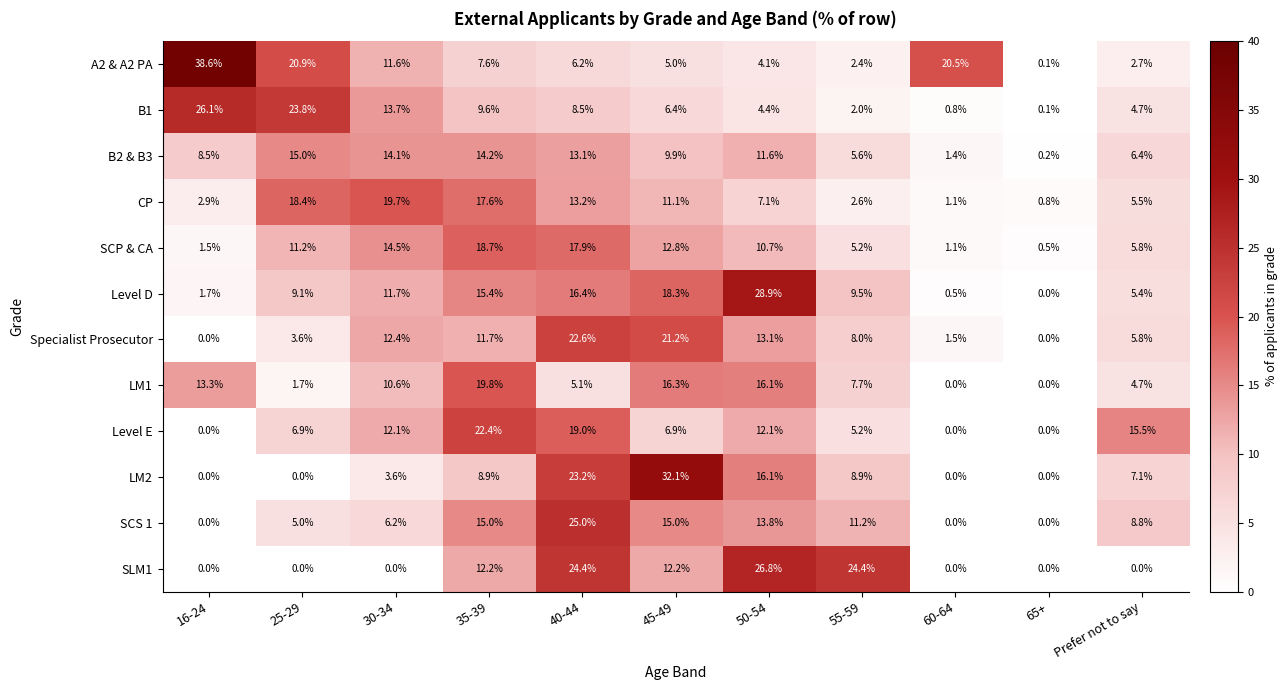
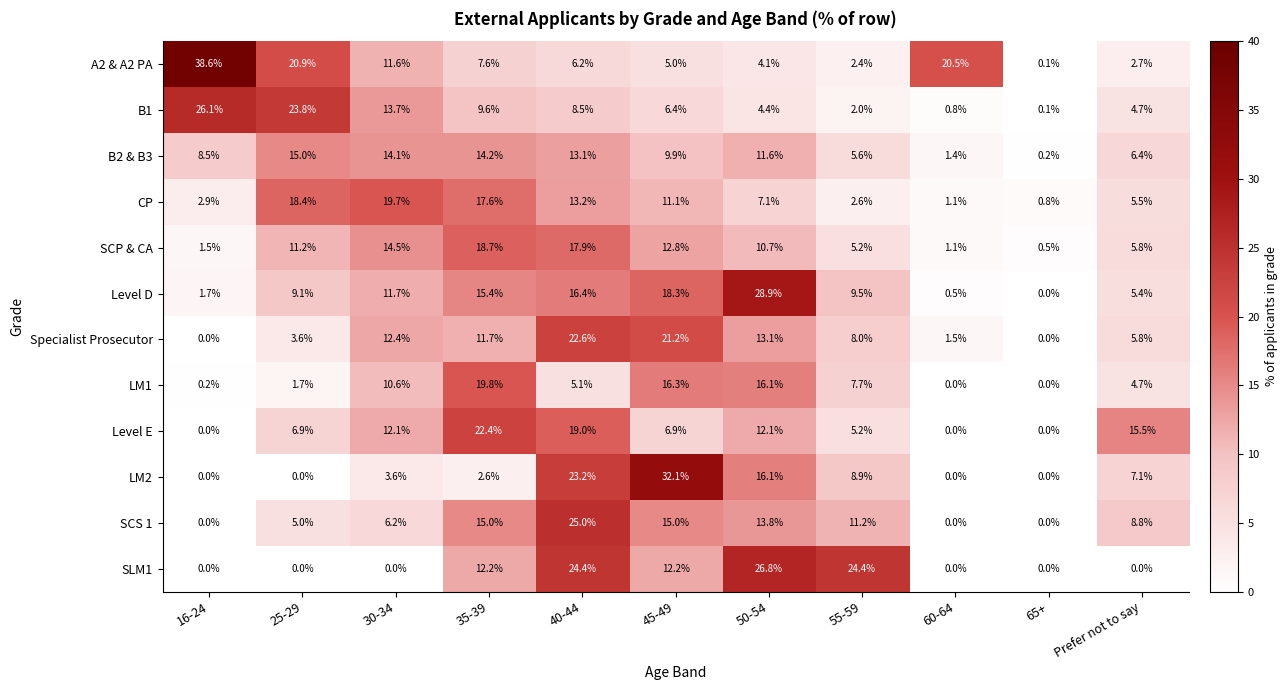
  {
    "A2 & A2 PA": {
      "16-24": "38.6%",
      "25-29": "20.9%",
      "30-34": "11.6%",
      "35-39": "7.6%",
      "40-44": "6.2%",
      "45-49": "5.0%",
      "50-54": "4.1%",
      "55-59": "2.4%",
      "60-64": "20.5%",
      "65+": "0.1%",
      "Prefer not to say": "2.7%"
    },
    "B1": {
      "16-24": "26.1%",
      "25-29": "23.8%",
      "30-34": "13.7%",
      "35-39": "9.6%",
      "40-44": "8.5%",
      "45-49": "6.4%",
      "50-54": "4.4%",
      "55-59": "2.0%",
      "60-64": "0.8%",
      "65+": "0.1%",
      "Prefer not to say": "4.7%"
    },
    "B2 & B3": {
      "16-24": "8.5%",
      "25-29": "15.0%",
      "30-34": "14.1%",
      "35-39": "14.2%",
      "40-44": "13.1%",
      "45-49": "9.9%",
      "50-54": "11.6%",
      "55-59": "5.6%",
      "60-64": "1.4%",
      "65+": "0.2%",
      "Prefer not to say": "6.4%"
    },
    "CP": {
      "16-24": "2.9%",
      "25-29": "18.4%",
      "30-34": "19.7%",
      "35-39": "17.6%",
      "40-44": "13.2%",
      "45-49": "11.1%",
      "50-54": "7.1%",
      "55-59": "2.6%",
      "60-64": "1.1%",
      "65+": "0.8%",
      "Prefer not to say": "5.5%"
    },
    "SCP & CA": {
      "16-24": "1.5%",
      "25-29": "11.2%",
      "30-34": "14.5%",
      "35-39": "18.7%",
      "40-44": "17.9%",
      "45-49": "12.8%",
      "50-54": "10.7%",
      "55-59": "5.2%",
      "60-64": "1.1%",
      "65+": "0.5%",
      "Prefer not to say": "5.8%"
    },
    "Level D": {
      "16-24": "1.7%",
      "25-29": "9.1%",
      "30-34": "11.7%",
      "35-39": "15.4%",
      "40-44": "16.4%",
      "45-49": "18.3%",
      "50-54": "28.9%",
      "55-59": "9.5%",
      "60-64": "0.5%",
      "65+": "0.0%",
      "Prefer not to say": "5.4%"
    },
    "Specialist Prosecutor": {
      "16-24": "0.0%",
      "25-29": "3.6%",
      "30-34": "12.4%",
      "35-39": "11.7%",
      "40-44": "22.6%",
      "45-49": "21.2%",
      "50-54": "13.1%",
      "55-59": "8.0%",
      "60-64": "1.5%",
      "65+": "0.0%",
      "Prefer not to say": "5.8%"
    },
    "LM1": {
-     "16-24": "13.3%",
+     "16-24": "0.2%",
      "25-29": "1.7%",
      "30-34": "10.6%",
      "35-39": "19.8%",
      "40-44": "5.1%",
      "45-49": "16.3%",
      "50-54": "16.1%",
      "55-59": "7.7%",
      "60-64": "0.0%",
      "65+": "0.0%",
      "Prefer not to say": "4.7%"
    },
    "Level E": {
      "16-24": "0.0%",
      "25-29": "6.9%",
      "30-34": "12.1%",
      "35-39": "22.4%",
      "40-44": "19.0%",
      "45-49": "6.9%",
      "50-54": "12.1%",
      "55-59": "5.2%",
      "60-64": "0.0%",
      "65+": "0.0%",
      "Prefer not to say": "15.5%"
    },
    "LM2": {
      "16-24": "0.0%",
      "25-29": "0.0%",
      "30-34": "3.6%",
-     "35-39": "8.9%",
+     "35-39": "2.6%",
      "40-44": "23.2%",
      "45-49": "32.1%",
      "50-54": "16.1%",
      "55-59": "8.9%",
      "60-64": "0.0%",
      "65+": "0.0%",
      "Prefer not to say": "7.1%"
    },
    "SCS 1": {
      "16-24": "0.0%",
      "25-29": "5.0%",
      "30-34": "6.2%",
      "35-39": "15.0%",
      "40-44": "25.0%",
      "45-49": "15.0%",
      "50-54": "13.8%",
      "55-59": "11.2%",
      "60-64": "0.0%",
      "65+": "0.0%",
      "Prefer not to say": "8.8%"
    },
    "SLM1": {
      "16-24": "0.0%",
      "25-29": "0.0%",
      "30-34": "0.0%",
      "35-39": "12.2%",
      "40-44": "24.4%",
      "45-49": "12.2%",
      "50-54": "26.8%",
      "55-59": "24.4%",
      "60-64": "0.0%",
      "65+": "0.0%",
      "Prefer not to say": "0.0%"
    }
  }
